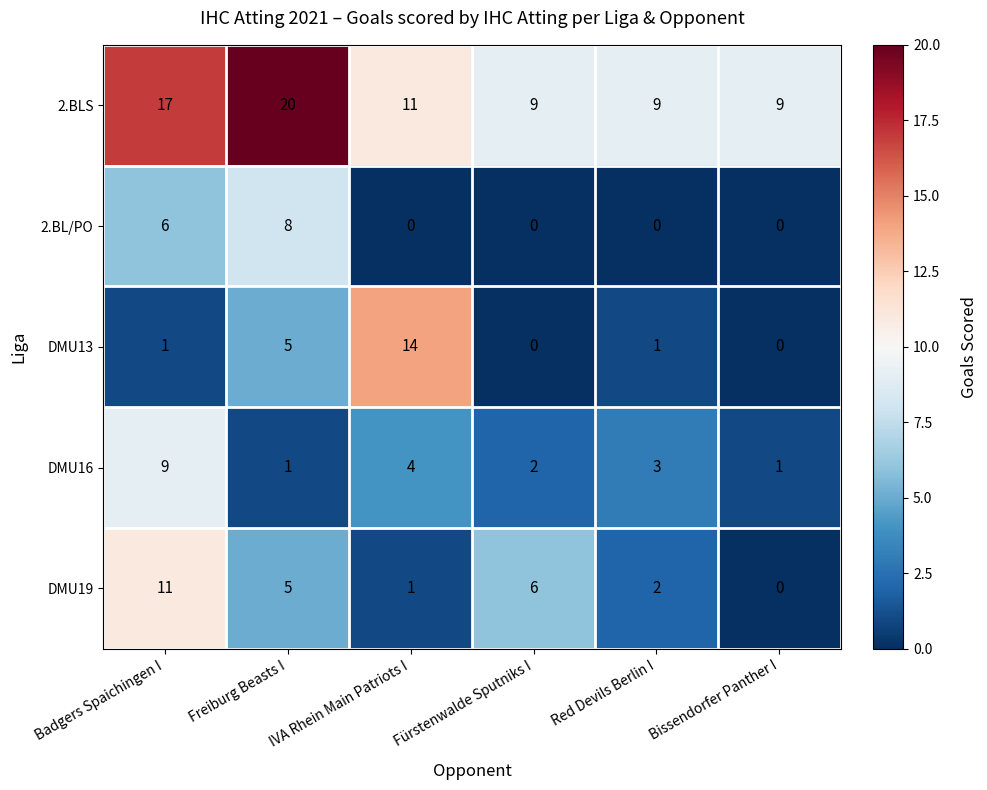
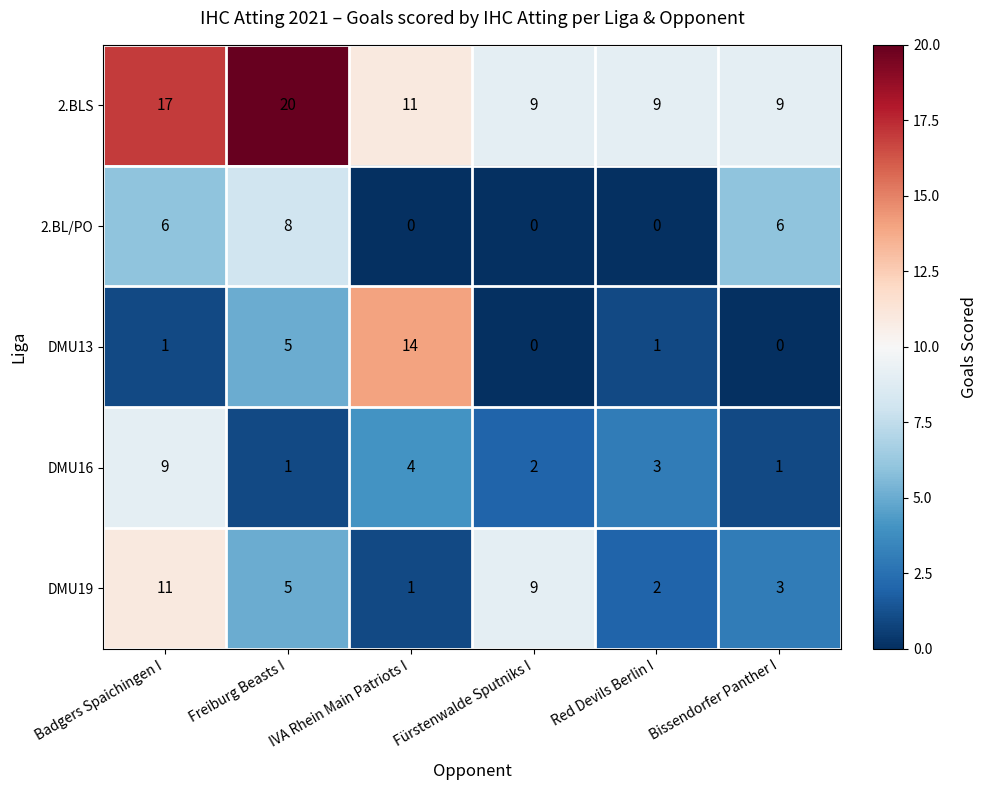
  {
    "2.BLS": {
      "Badgers Spaichingen I": 17,
      "Freiburg Beasts I": 20,
      "IVA Rhein Main Patriots I": 11,
      "Fürstenwalde Sputniks I": 9,
      "Red Devils Berlin I": 9,
      "Bissendorfer Panther I": 9
    },
    "2.BL/PO": {
      "Badgers Spaichingen I": 6,
      "Freiburg Beasts I": 8,
      "IVA Rhein Main Patriots I": 0,
      "Fürstenwalde Sputniks I": 0,
      "Red Devils Berlin I": 0,
-     "Bissendorfer Panther I": 0
+     "Bissendorfer Panther I": 6
    },
    "DMU13": {
      "Badgers Spaichingen I": 1,
      "Freiburg Beasts I": 5,
      "IVA Rhein Main Patriots I": 14,
      "Fürstenwalde Sputniks I": 0,
      "Red Devils Berlin I": 1,
      "Bissendorfer Panther I": 0
    },
    "DMU16": {
      "Badgers Spaichingen I": 9,
      "Freiburg Beasts I": 1,
      "IVA Rhein Main Patriots I": 4,
      "Fürstenwalde Sputniks I": 2,
      "Red Devils Berlin I": 3,
      "Bissendorfer Panther I": 1
    },
    "DMU19": {
      "Badgers Spaichingen I": 11,
      "Freiburg Beasts I": 5,
      "IVA Rhein Main Patriots I": 1,
-     "Fürstenwalde Sputniks I": 6,
+     "Fürstenwalde Sputniks I": 9,
      "Red Devils Berlin I": 2,
-     "Bissendorfer Panther I": 0
+     "Bissendorfer Panther I": 3
    }
  }
